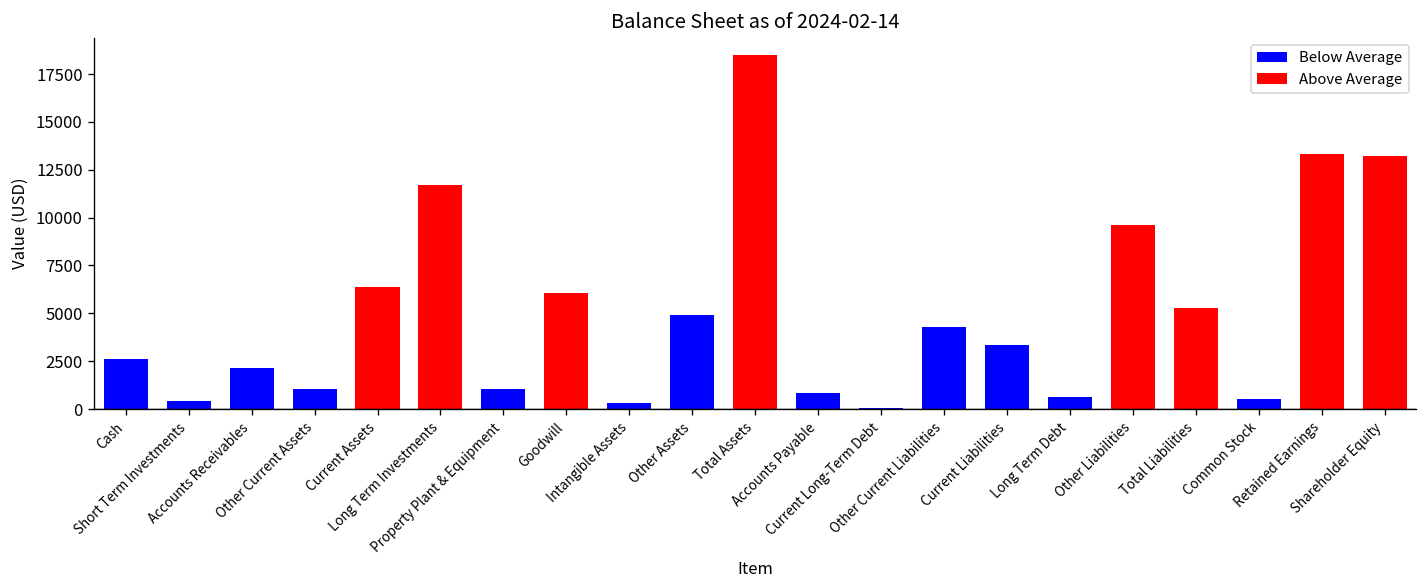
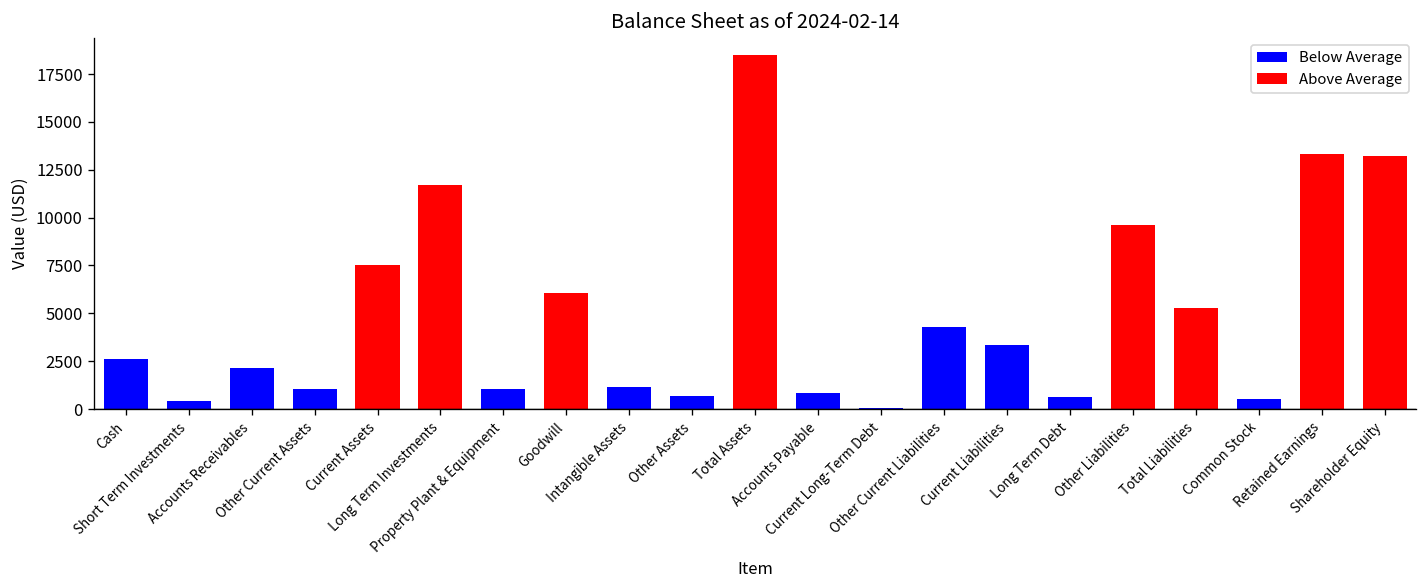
  {
    "Cash": 2600,
    "Short Term Investments": 400,
    "Accounts Receivables": 2100,
    "Other Current Assets": 1000,
-   "Current Assets": 6400,
+   "Current Assets": 7500,
    "Long Term Investments": 11700,
    "Property Plant & Equipment": 1000,
    "Goodwill": 6100,
-   "Intangible Assets": 300,
-   "Other Assets": 4900,
+   "Intangible Assets": 1100,
+   "Other Assets": 700,
    "Total Assets": 18500,
    "Accounts Payable": 900,
    "Other Current Liabilities": 4300,
    "Current Liabilities": 3300,
    "Long Term Debt": 600,
    "Other Liabilities": 9600,
    "Total Liabilities": 5300,
    "Common Stock": 500,
    "Retained Earnings": 13300,
    "Shareholder Equity": 13200
  }
